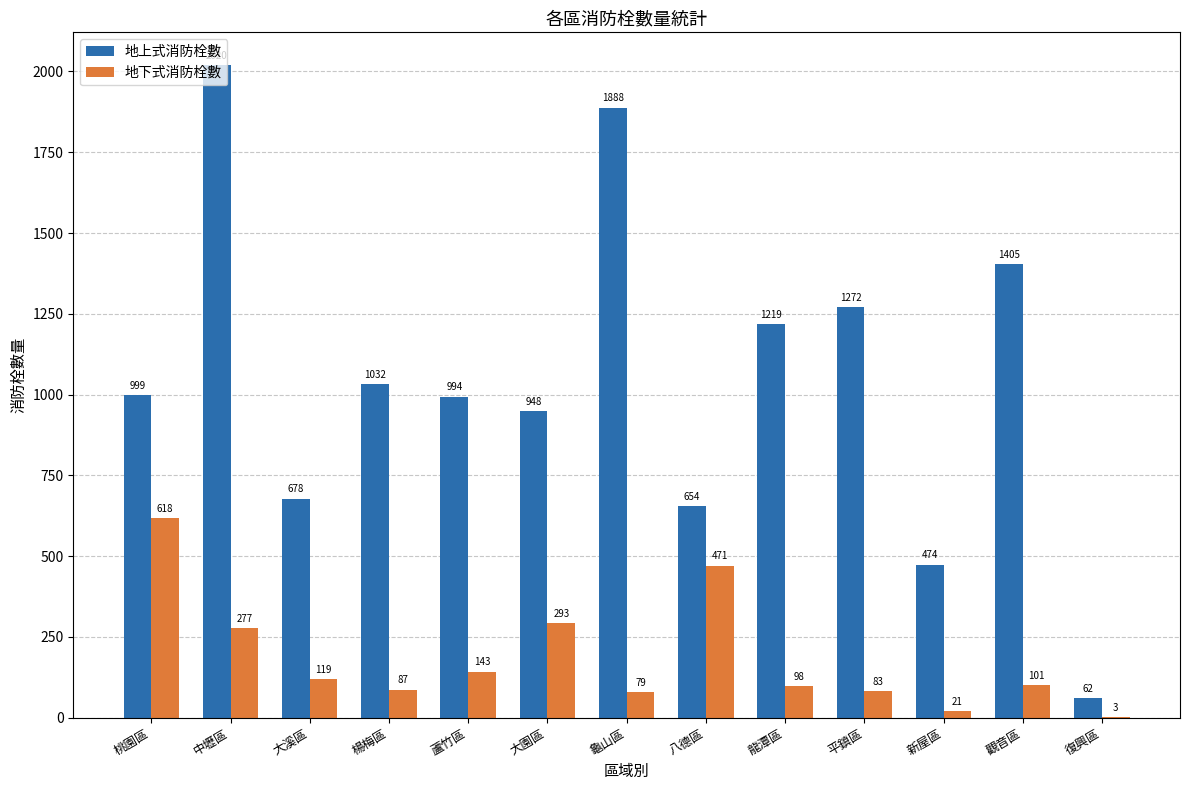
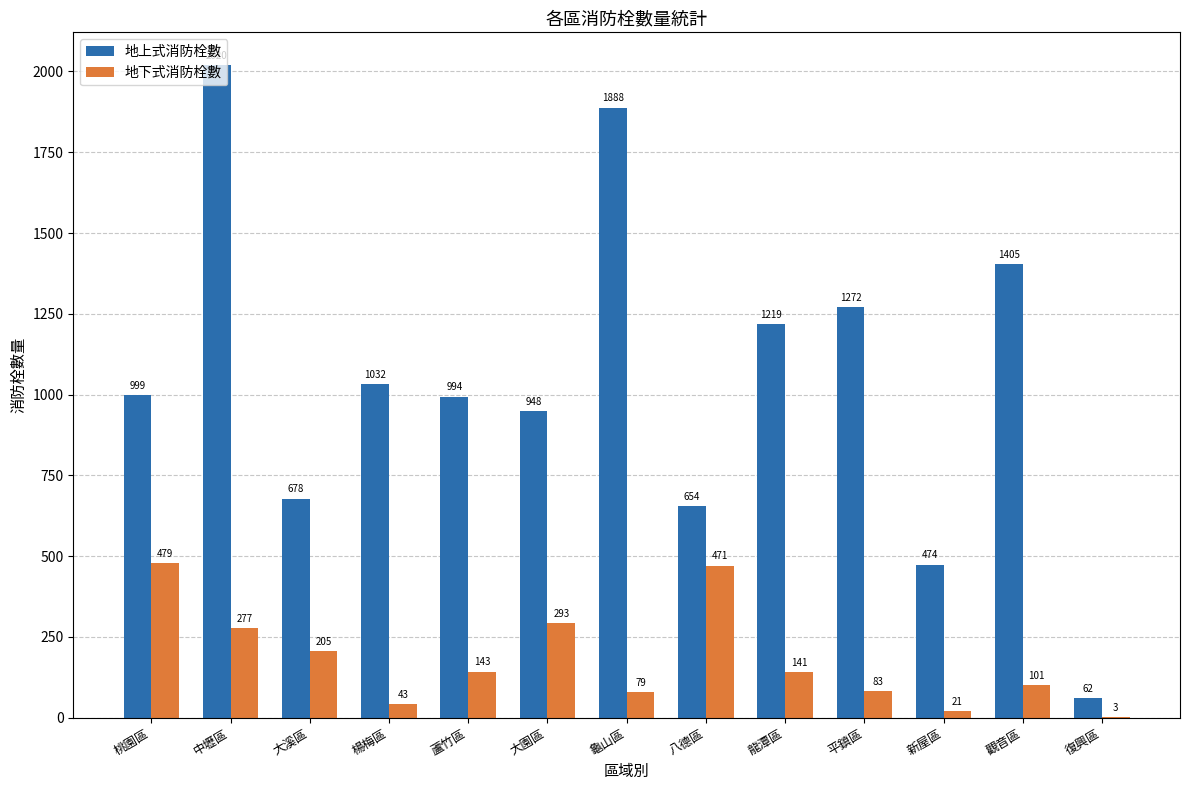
  {
    "地上式消防栓數": {
      "桃園區": 999,
      "大溪區": 678,
      "楊梅區": 1032,
      "蘆竹區": 994,
      "大園區": 948,
      "龜山區": 1888,
      "八德區": 654,
      "龍潭區": 1219,
      "平鎮區": 1272,
      "新屋區": 474,
      "觀音區": 1405,
      "復興區": 62
    },
    "地下式消防栓數": {
-     "桃園區": 618,
+     "桃園區": 479,
      "中壢區": 277,
-     "大溪區": 119,
-     "楊梅區": 87,
+     "大溪區": 205,
+     "楊梅區": 43,
      "蘆竹區": 143,
      "大園區": 293,
      "龜山區": 79,
      "八德區": 471,
-     "龍潭區": 98,
+     "龍潭區": 141,
      "平鎮區": 83,
      "新屋區": 21,
      "觀音區": 101,
      "復興區": 3
    }
  }
